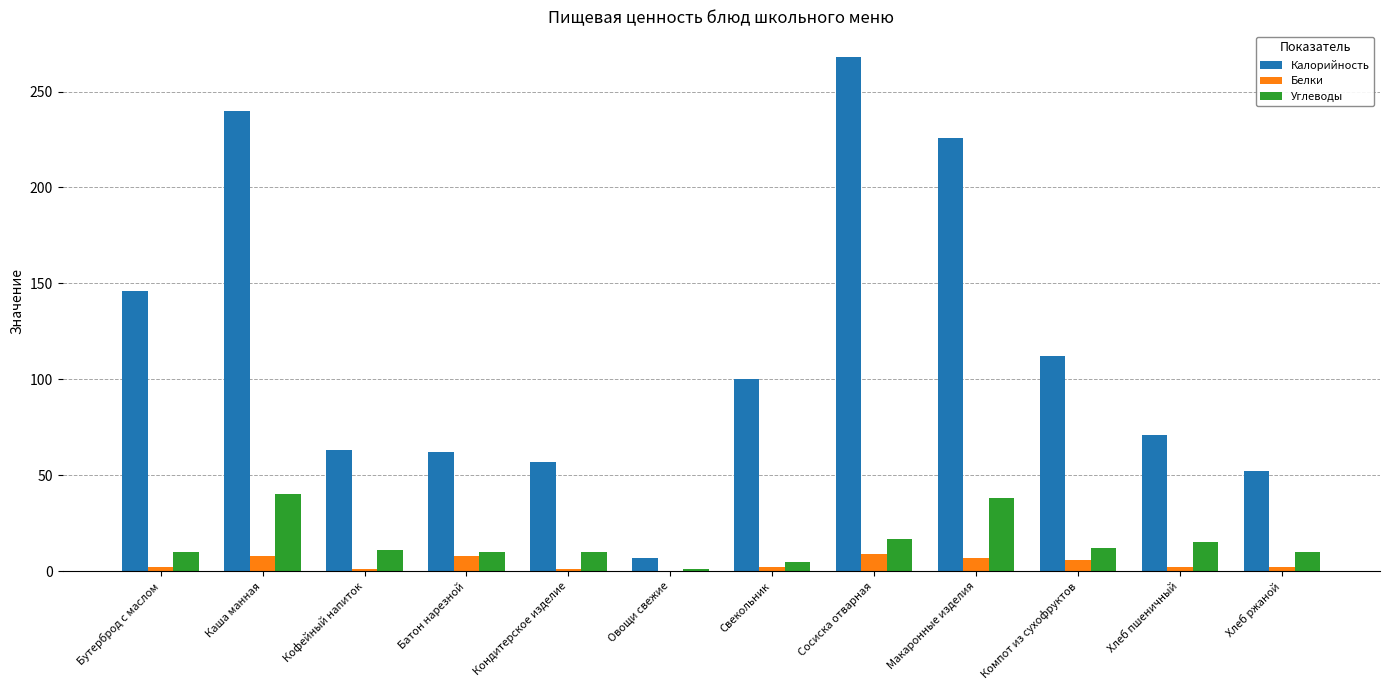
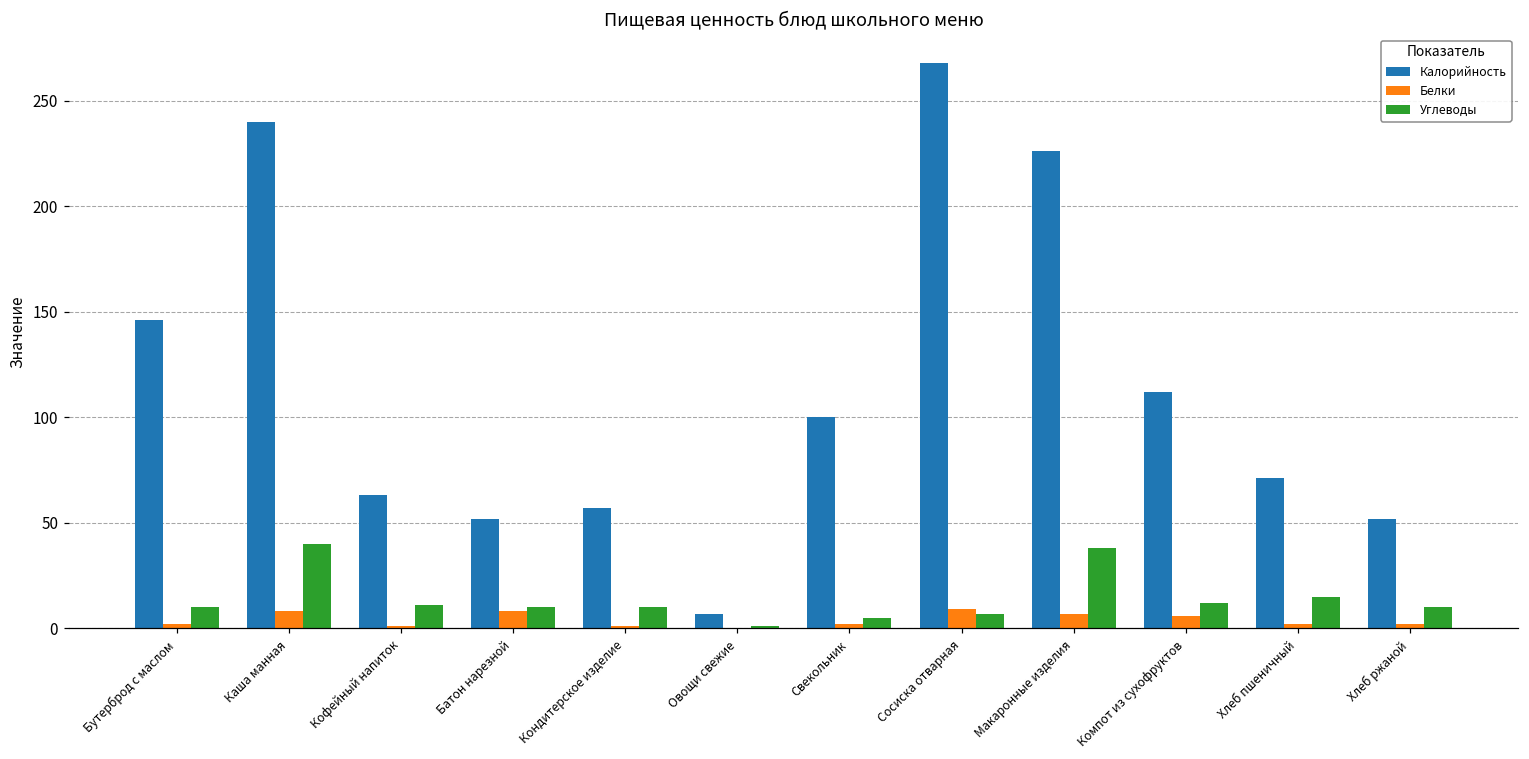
  {
    "Калорийность": {
      "Бутерброд с маслом": 146,
      "Каша манная": 240,
      "Кофейный напиток": 63,
-     "Батон нарезной": 62,
+     "Батон нарезной": 52,
      "Кондитерское изделие": 57,
      "Овощи свежие": 7,
      "Свекольник": 100,
      "Сосиска отварная": 268,
      "Макаронные изделия": 226,
      "Компот из сухофруктов": 112,
      "Хлеб пшеничный": 71,
      "Хлеб ржаной": 52
    },
    "Белки": {
      "Бутерброд с маслом": 2,
      "Каша манная": 8,
      "Батон нарезной": 8,
      "Овощи свежие": 0,
      "Свекольник": 2,
      "Сосиска отварная": 9,
      "Макаронные изделия": 7,
      "Компот из сухофруктов": 6,
      "Хлеб пшеничный": 2,
      "Хлеб ржаной": 2
    },
    "Углеводы": {
      "Бутерброд с маслом": 10,
      "Каша манная": 40,
      "Кофейный напиток": 11,
      "Батон нарезной": 10,
      "Кондитерское изделие": 10,
      "Свекольник": 5,
-     "Сосиска отварная": 17,
+     "Сосиска отварная": 7,
      "Макаронные изделия": 38,
      "Компот из сухофруктов": 12,
      "Хлеб пшеничный": 15,
      "Хлеб ржаной": 10
    }
  }
